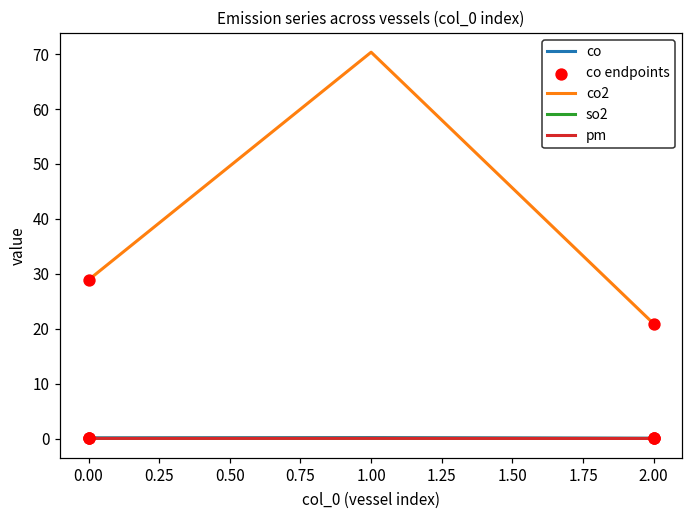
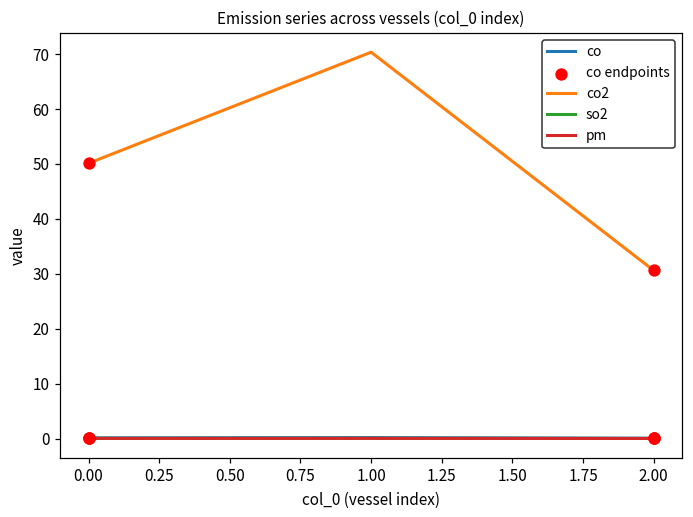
  {
    "co2": {
-     "0.00": 29,
+     "0.00": 50,
      "1.00": 70,
-     "2.00": 21
+     "2.00": 31
    }
  }
